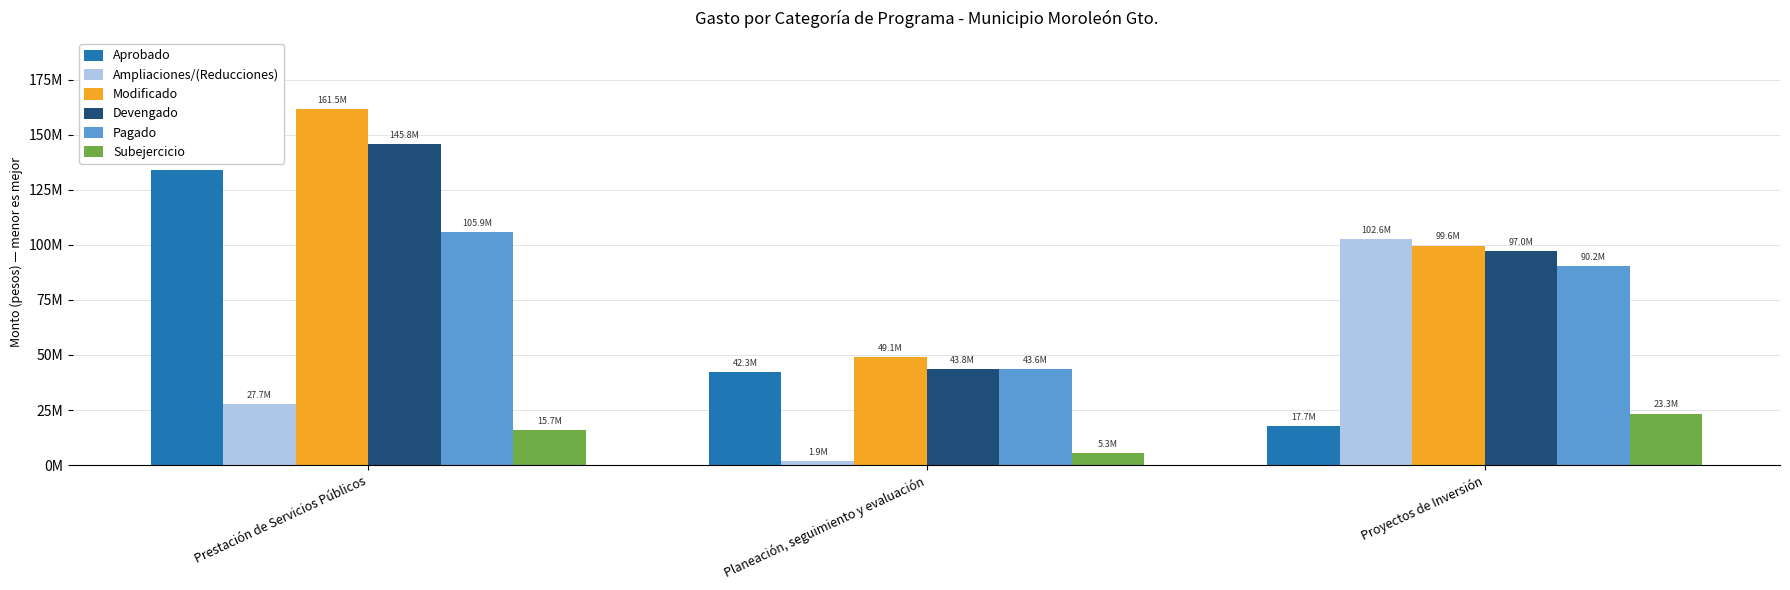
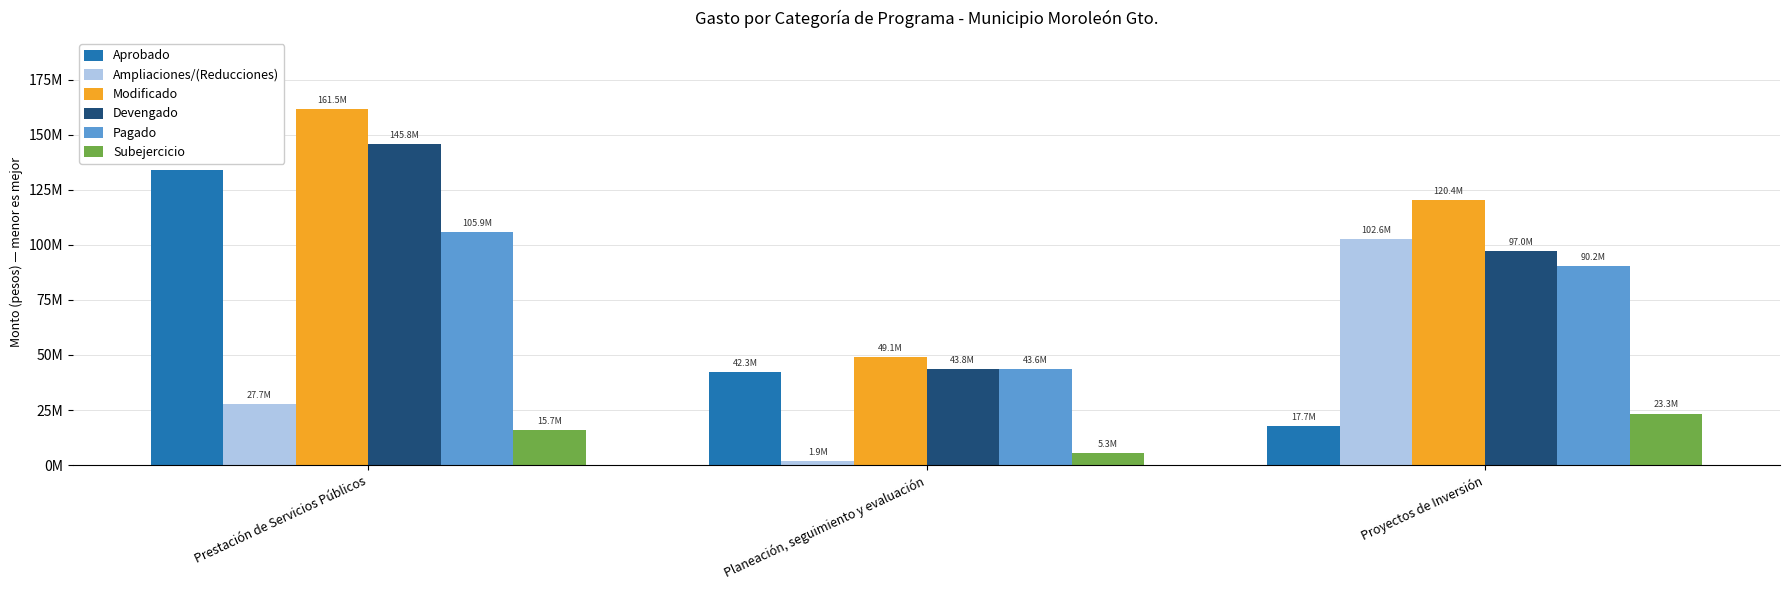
  {
    "Aprobado": {
      "Planeación, seguimiento y evaluación": "42.3M",
      "Proyectos de Inversión": "17.7M"
    },
    "Ampliaciones/(Reducciones)": {
      "Prestación de Servicios Públicos": "27.7M",
      "Planeación, seguimiento y evaluación": "1.9M",
      "Proyectos de Inversión": "102.6M"
    },
    "Modificado": {
      "Prestación de Servicios Públicos": "161.5M",
      "Planeación, seguimiento y evaluación": "49.1M",
-     "Proyectos de Inversión": "99.6M"
+     "Proyectos de Inversión": "120.4M"
    },
    "Devengado": {
      "Prestación de Servicios Públicos": "145.8M",
      "Planeación, seguimiento y evaluación": "43.8M",
      "Proyectos de Inversión": "97.0M"
    },
    "Pagado": {
      "Prestación de Servicios Públicos": "105.9M",
      "Planeación, seguimiento y evaluación": "43.6M",
      "Proyectos de Inversión": "90.2M"
    },
    "Subejercicio": {
      "Prestación de Servicios Públicos": "15.7M",
      "Planeación, seguimiento y evaluación": "5.3M",
      "Proyectos de Inversión": "23.3M"
    }
  }
